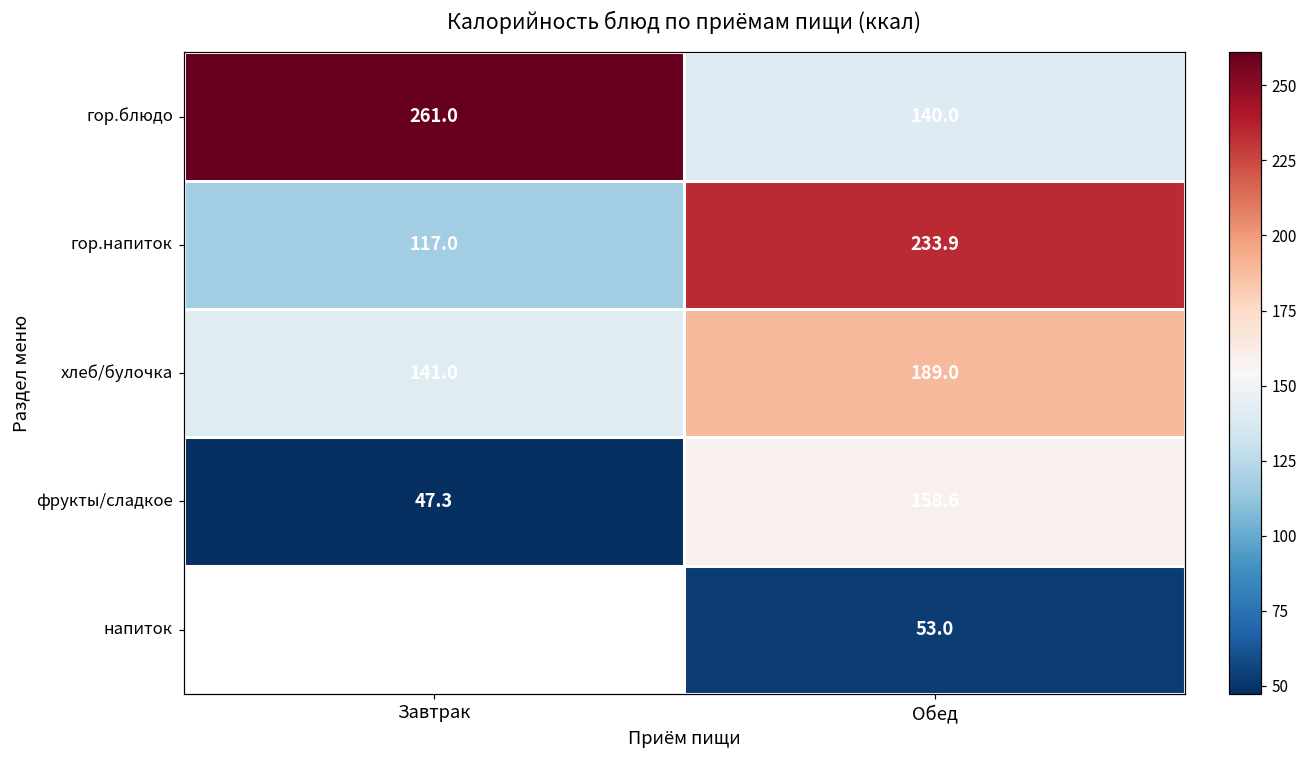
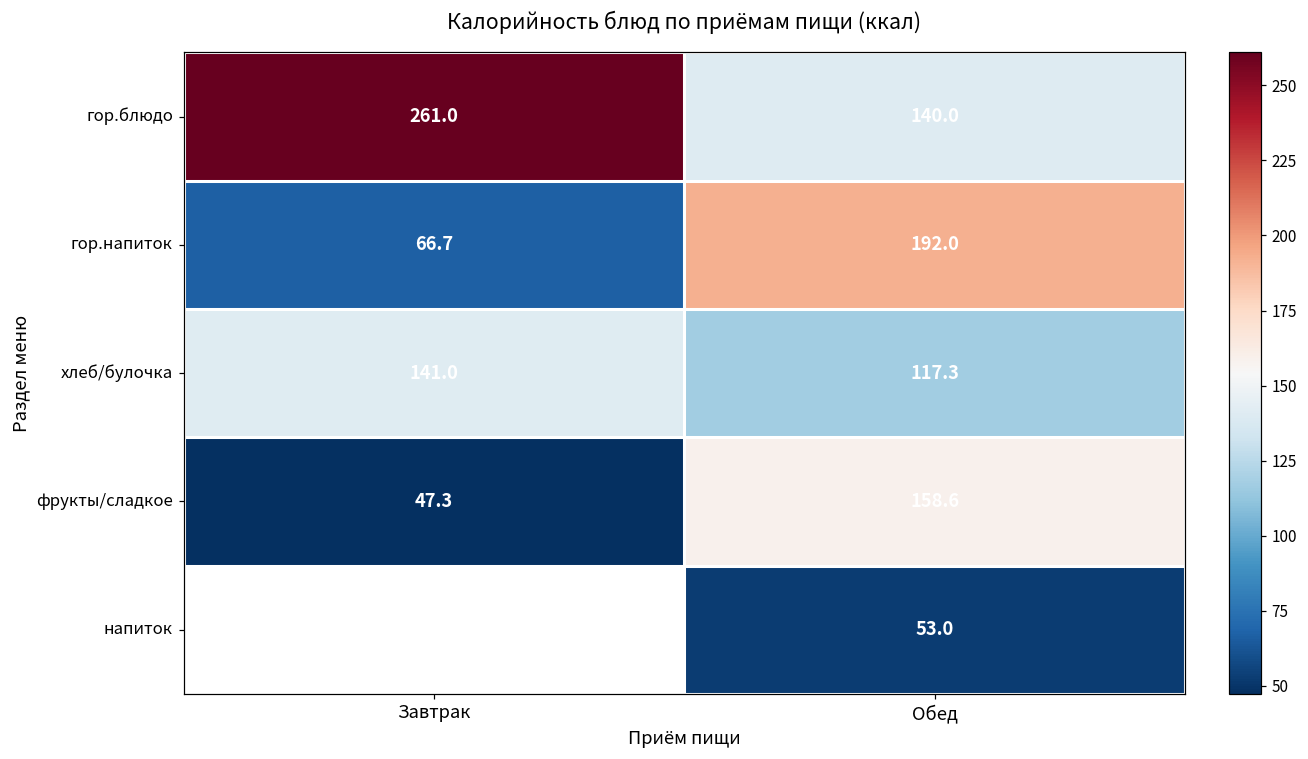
  {
    "гор.блюдо": {
      "Завтрак": 261.0
    },
    "гор.напиток": {
-     "Завтрак": 117.0,
-     "Обед": 233.9
+     "Завтрак": 66.7,
+     "Обед": 192.0
    },
    "хлеб/булочка": {
-     "Обед": 189.0
+     "Обед": 117.3
    },
    "фрукты/сладкое": {
      "Завтрак": 47.3
    },
    "напиток": {
      "Обед": 53.0
    }
  }
